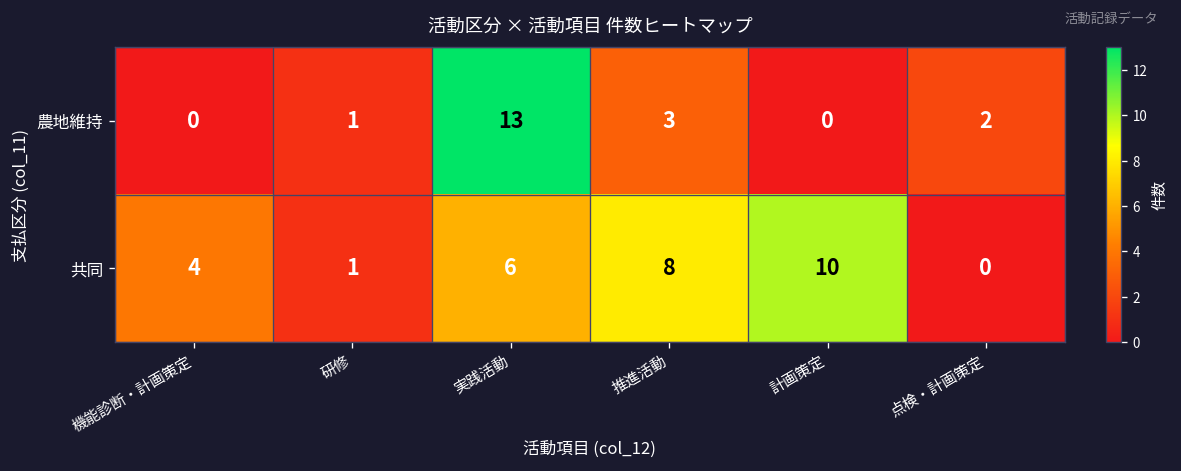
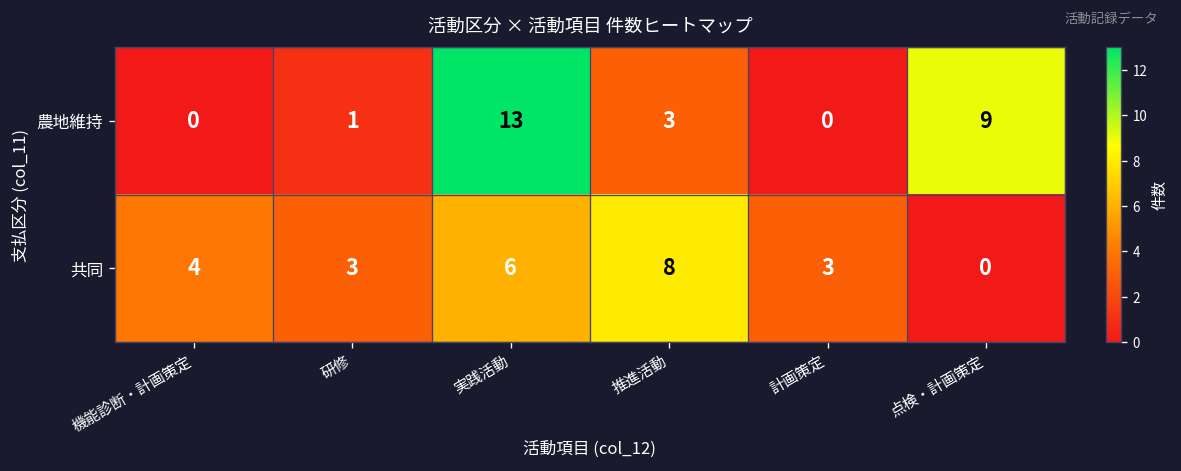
  {
    "農地維持": {
      "機能診断・計画策定": 0,
      "研修": 1,
      "実践活動": 13,
      "推進活動": 3,
      "計画策定": 0,
-     "点検・計画策定": 2
+     "点検・計画策定": 9
    },
    "共同": {
      "機能診断・計画策定": 4,
-     "研修": 1,
+     "研修": 3,
      "実践活動": 6,
      "推進活動": 8,
-     "計画策定": 10,
+     "計画策定": 3,
      "点検・計画策定": 0
    }
  }
